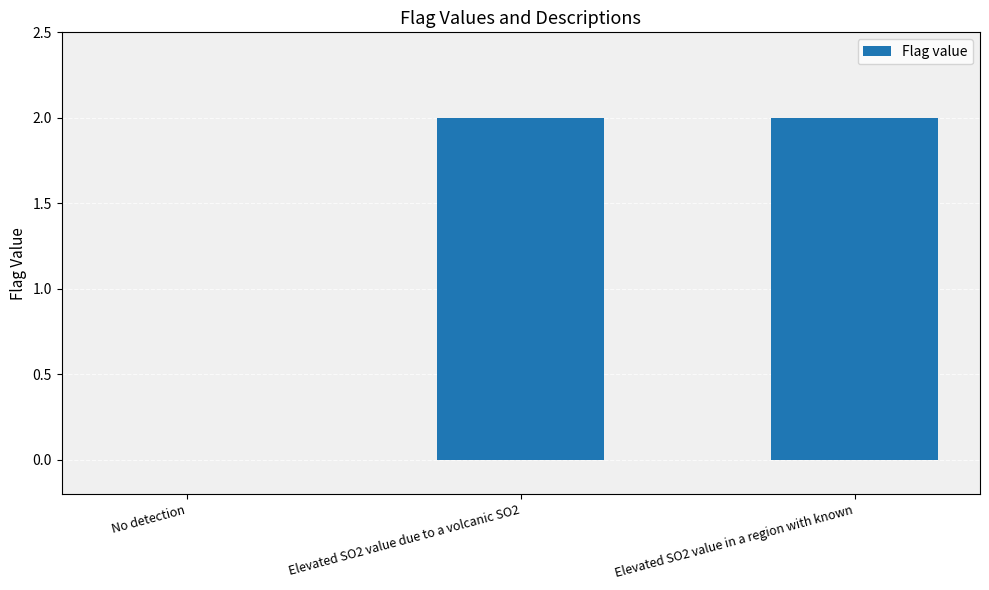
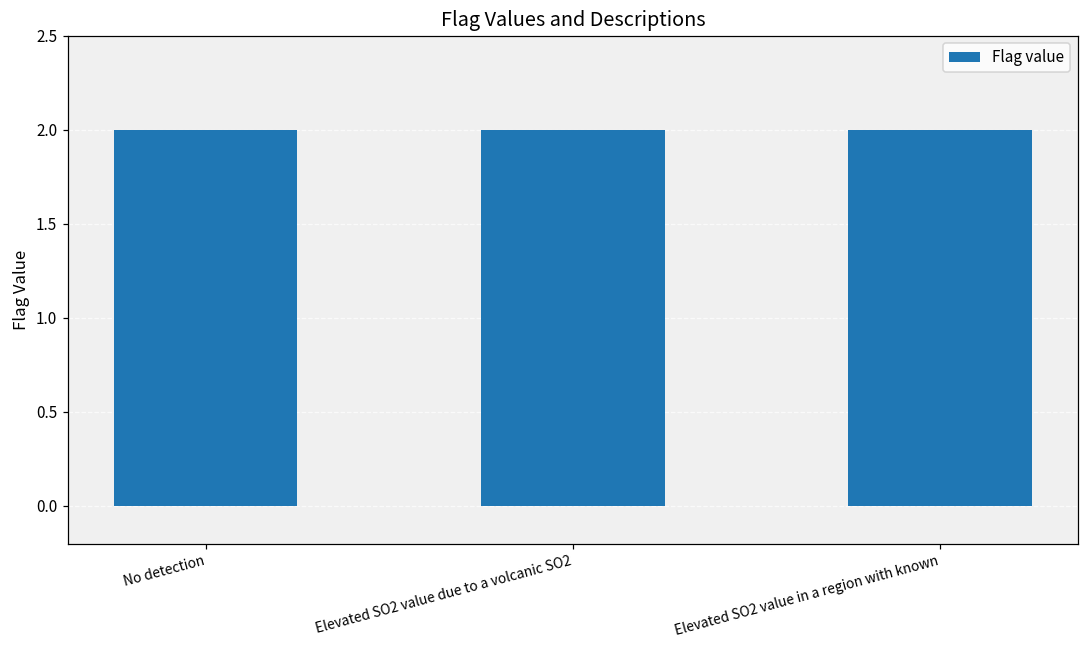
  {
-   "No detection": 0,
+   "No detection": 2,
    "Elevated SO2 value due to a volcanic SO2": 2,
    "Elevated SO2 value in a region with known": 2
  }
